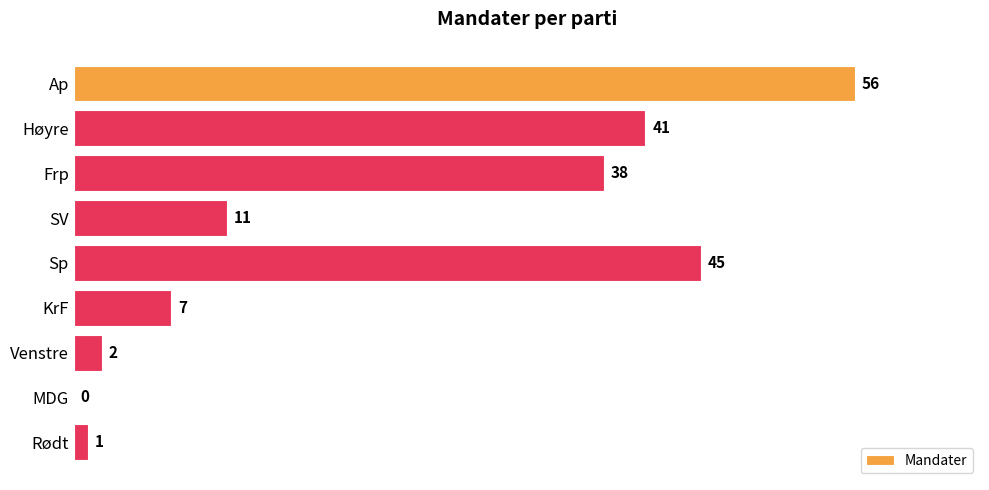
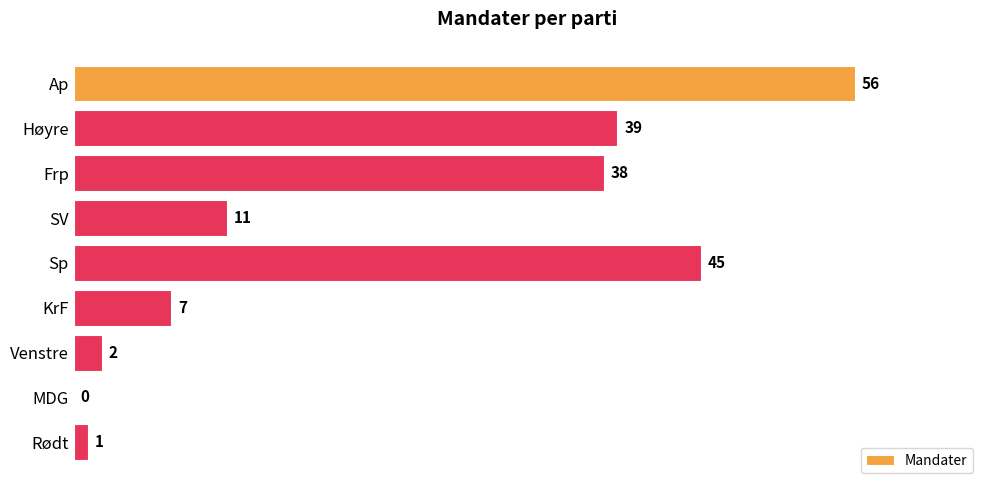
  {
    "Ap": 56,
-   "Høyre": 41,
+   "Høyre": 39,
    "Frp": 38,
    "SV": 11,
    "Sp": 45,
    "KrF": 7,
    "Venstre": 2,
    "MDG": 0,
    "Rødt": 1
  }
